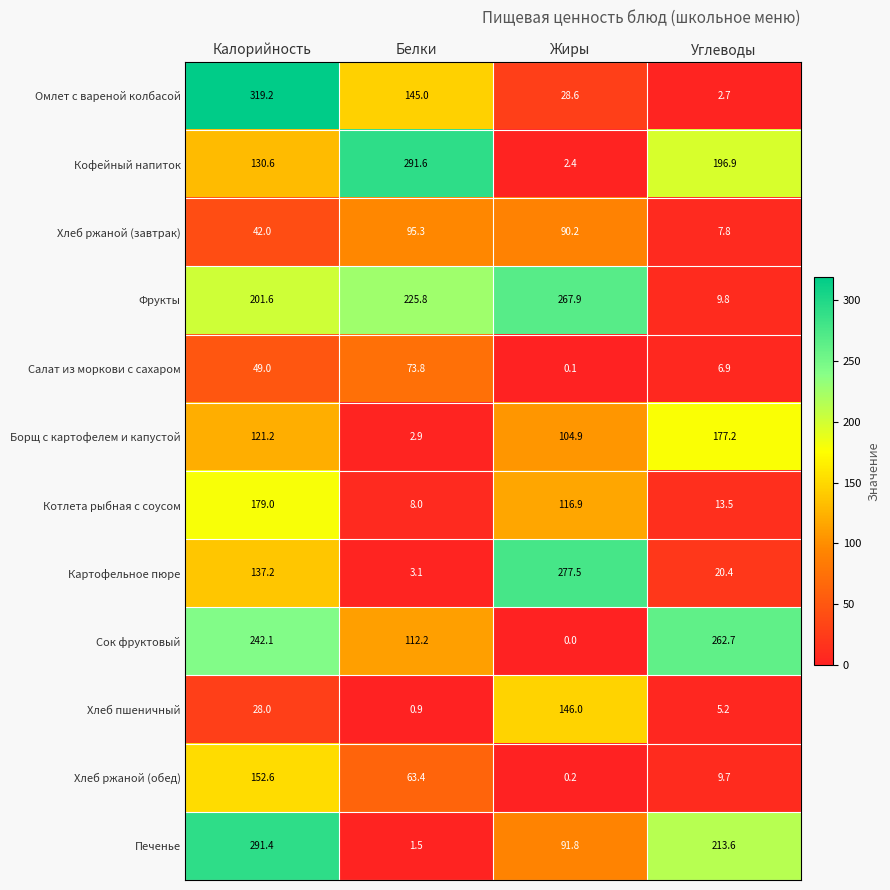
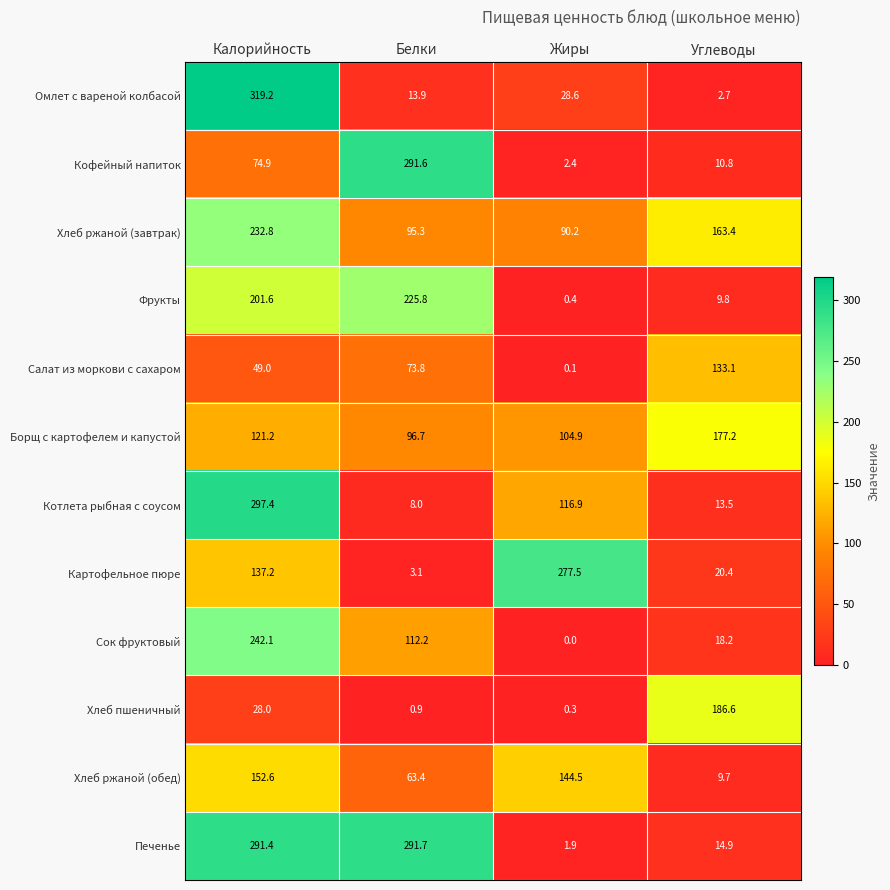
  {
    "Омлет с вареной колбасой": {
      "Калорийность": 319.2,
-     "Белки": 145.0,
+     "Белки": 13.9,
      "Жиры": 28.6,
      "Углеводы": 2.7
    },
    "Кофейный напиток": {
-     "Калорийность": 130.6,
+     "Калорийность": 74.9,
      "Белки": 291.6,
      "Жиры": 2.4,
-     "Углеводы": 196.9
+     "Углеводы": 10.8
    },
    "Хлеб ржаной (завтрак)": {
-     "Калорийность": 42.0,
+     "Калорийность": 232.8,
      "Белки": 95.3,
      "Жиры": 90.2,
-     "Углеводы": 7.8
+     "Углеводы": 163.4
    },
    "Фрукты": {
      "Калорийность": 201.6,
      "Белки": 225.8,
-     "Жиры": 267.9,
+     "Жиры": 0.4,
      "Углеводы": 9.8
    },
    "Салат из моркови с сахаром": {
      "Калорийность": 49.0,
      "Белки": 73.8,
      "Жиры": 0.1,
-     "Углеводы": 6.9
+     "Углеводы": 133.1
    },
    "Борщ с картофелем и капустой": {
      "Калорийность": 121.2,
-     "Белки": 2.9,
+     "Белки": 96.7,
      "Жиры": 104.9,
      "Углеводы": 177.2
    },
    "Котлета рыбная с соусом": {
-     "Калорийность": 179.0,
+     "Калорийность": 297.4,
      "Белки": 8.0,
      "Жиры": 116.9,
      "Углеводы": 13.5
    },
    "Картофельное пюре": {
      "Калорийность": 137.2,
      "Белки": 3.1,
      "Жиры": 277.5,
      "Углеводы": 20.4
    },
    "Сок фруктовый": {
      "Калорийность": 242.1,
      "Белки": 112.2,
      "Жиры": 0.0,
-     "Углеводы": 262.7
+     "Углеводы": 18.2
    },
    "Хлеб пшеничный": {
      "Калорийность": 28.0,
      "Белки": 0.9,
-     "Жиры": 146.0,
-     "Углеводы": 5.2
+     "Жиры": 0.3,
+     "Углеводы": 186.6
    },
    "Хлеб ржаной (обед)": {
      "Калорийность": 152.6,
      "Белки": 63.4,
-     "Жиры": 0.2,
+     "Жиры": 144.5,
      "Углеводы": 9.7
    },
    "Печенье": {
      "Калорийность": 291.4,
-     "Белки": 1.5,
-     "Жиры": 91.8,
-     "Углеводы": 213.6
+     "Белки": 291.7,
+     "Жиры": 1.9,
+     "Углеводы": 14.9
    }
  }
